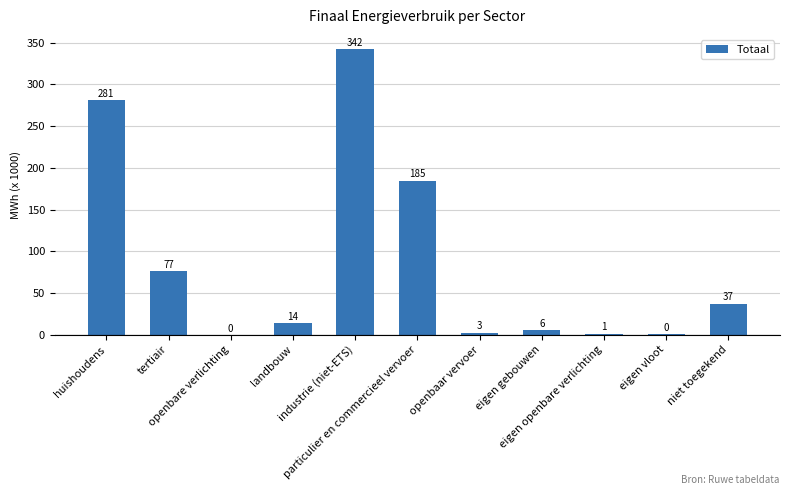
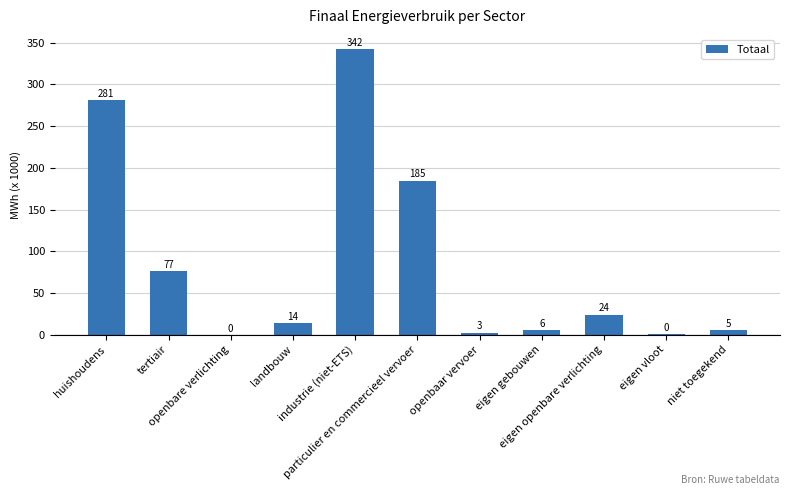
  {
    "huishoudens": 281,
    "tertiair": 77,
    "openbare verlichting": 0,
    "landbouw": 14,
    "industrie (niet-ETS)": 342,
    "particulier en commercieel vervoer": 185,
    "openbaar vervoer": 3,
    "eigen gebouwen": 6,
-   "eigen openbare verlichting": 1,
+   "eigen openbare verlichting": 24,
    "eigen vloot": 0,
-   "niet toegekend": 37
+   "niet toegekend": 5
  }
